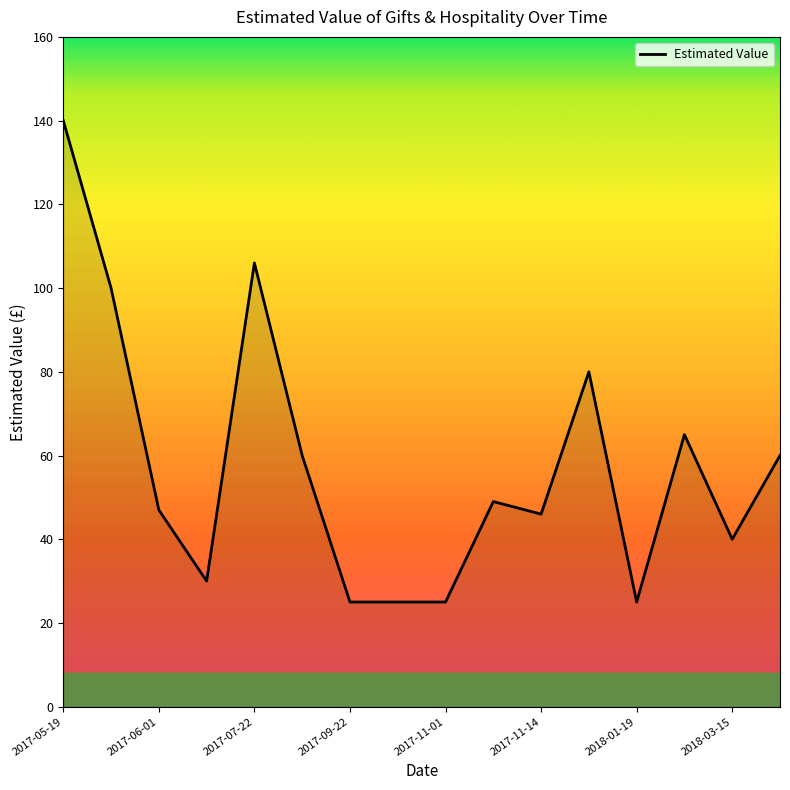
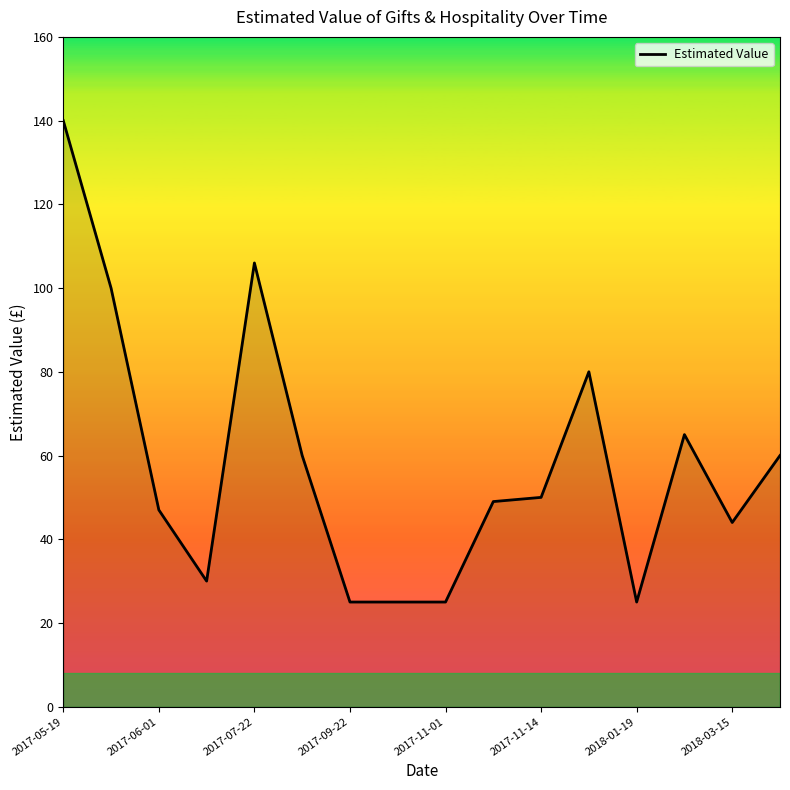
  {
    "2017-06-01": 47,
    "2017-07-22": 106,
    "2017-09-22": 25,
-   "2017-11-14": 46,
+   "2017-11-14": 50,
    "2018-01-19": 25,
-   "2018-03-15": 40
+   "2018-03-15": 44
  }
